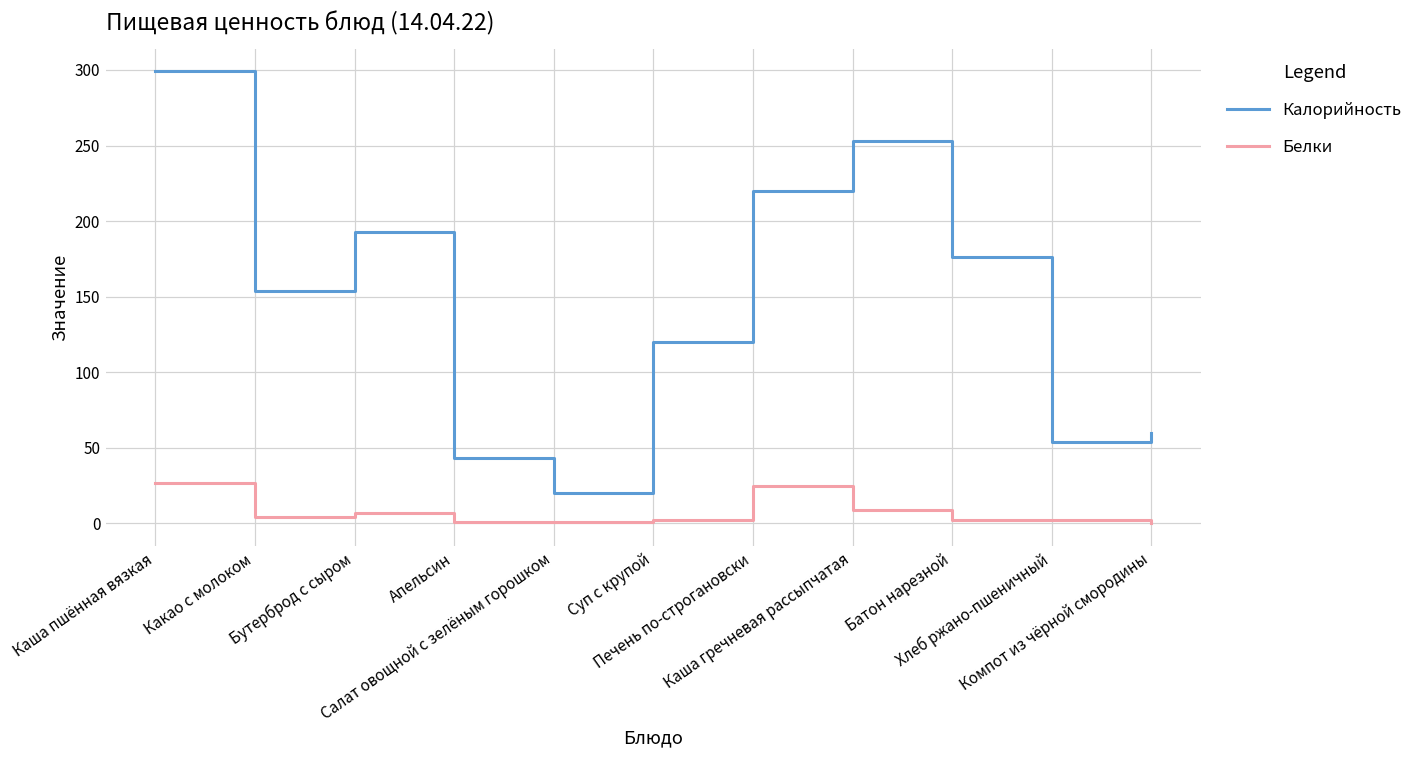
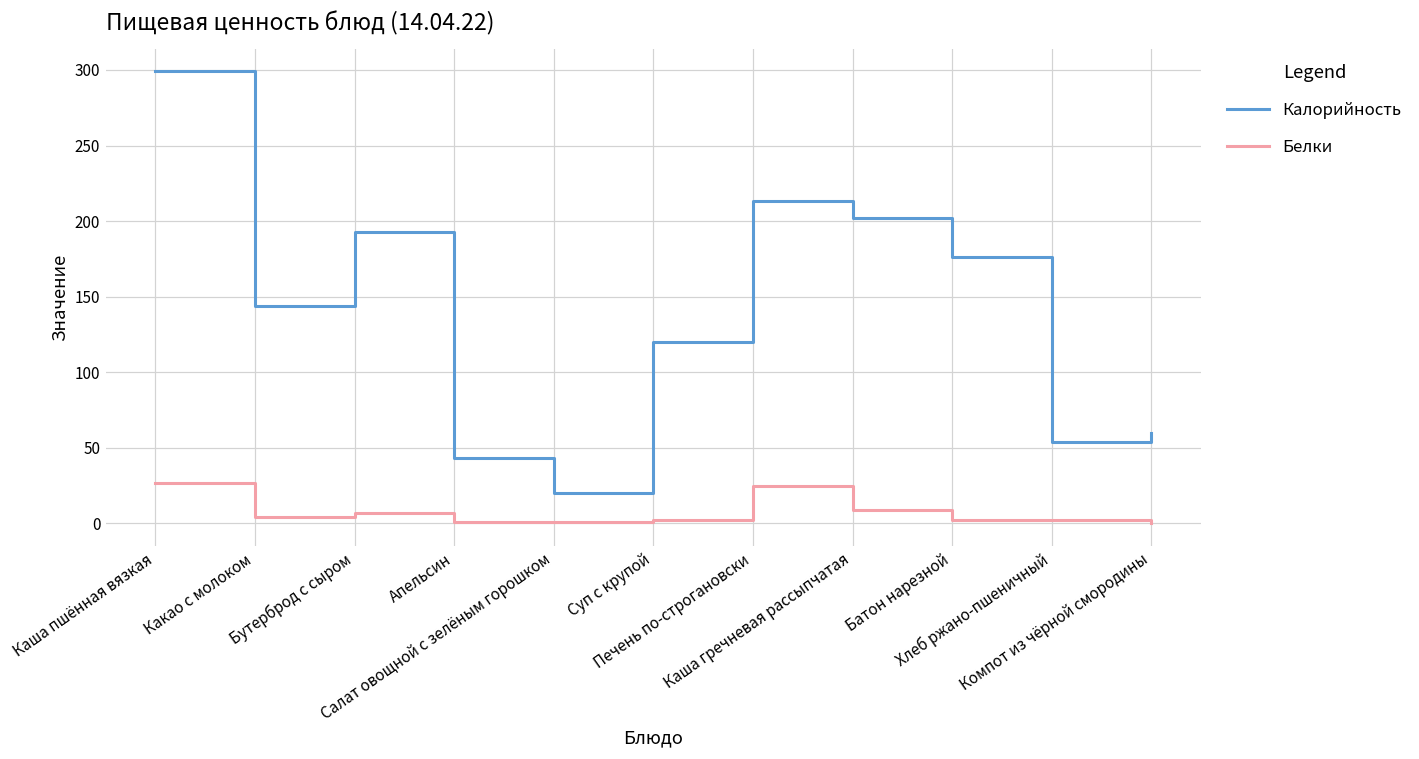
  {
    "Калорийность": {
      "Каша пшённая вязкая": 299,
-     "Какао с молоком": 154,
+     "Какао с молоком": 144,
      "Бутерброд с сыром": 193,
      "Апельсин": 43,
      "Салат овощной с зелёным горошком": 20,
      "Суп с крупой": 120,
-     "Печень по-строгановски": 220,
-     "Каша гречневая рассыпчатая": 253,
+     "Печень по-строгановски": 213,
+     "Каша гречневая рассыпчатая": 202,
      "Батон нарезной": 176,
      "Хлеб ржано-пшеничный": 54,
      "Компот из чёрной смородины": 60
    },
    "Белки": {
      "Каша пшённая вязкая": 27,
      "Какао с молоком": 4,
      "Бутерброд с сыром": 7,
      "Апельсин": 1,
      "Салат овощной с зелёным горошком": 1,
      "Суп с крупой": 2,
      "Печень по-строгановски": 25,
      "Каша гречневая рассыпчатая": 9,
      "Батон нарезной": 2,
      "Хлеб ржано-пшеничный": 2,
      "Компот из чёрной смородины": 0
    }
  }
